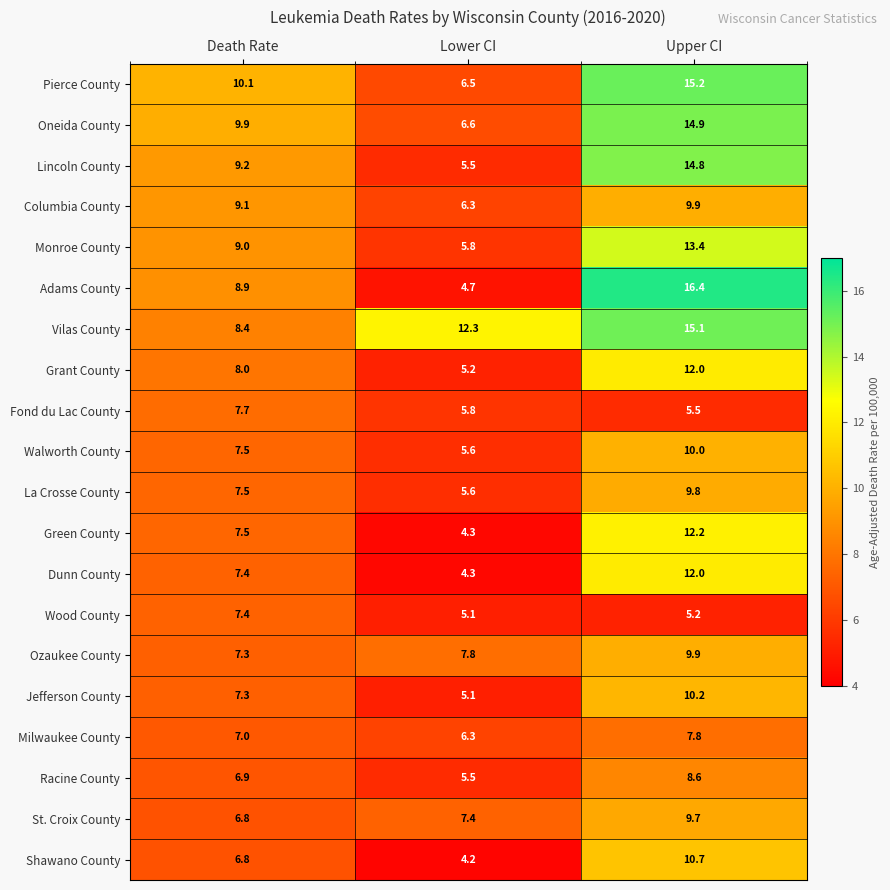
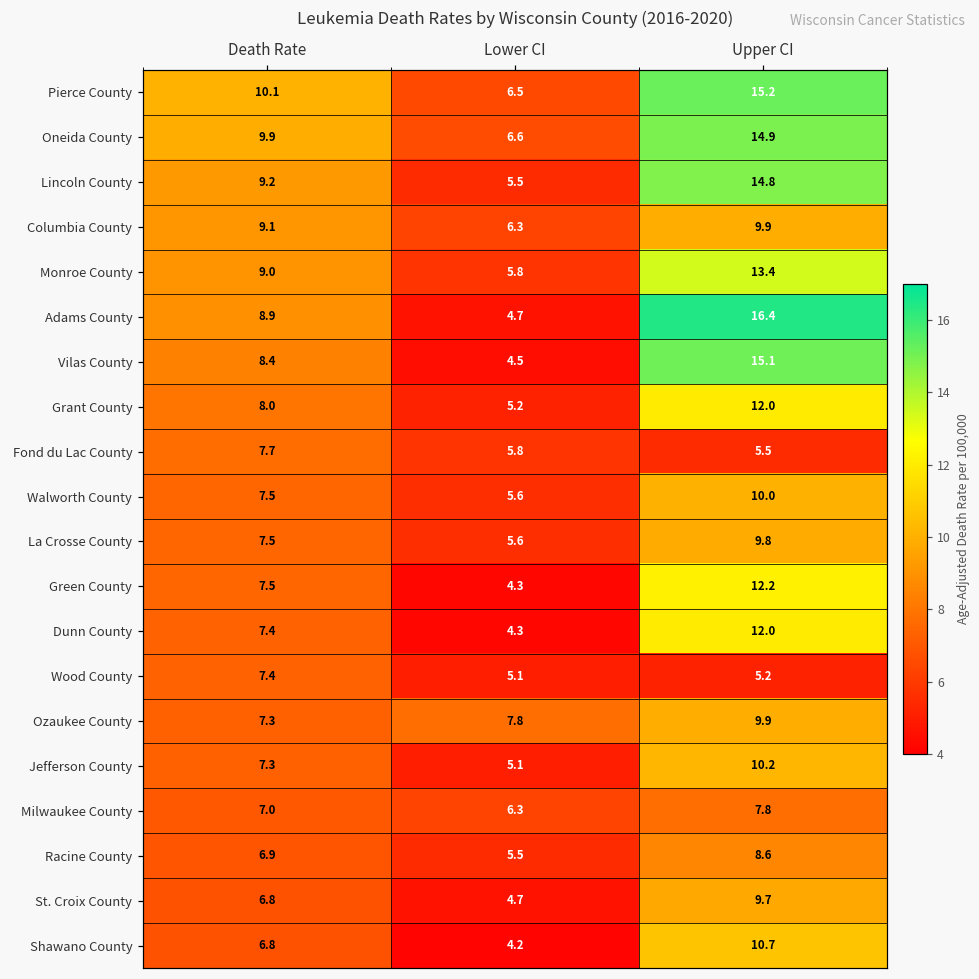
  {
    "Pierce County": {
      "Death Rate": 10.1,
      "Lower CI": 6.5,
      "Upper CI": 15.2
    },
    "Oneida County": {
      "Death Rate": 9.9,
      "Lower CI": 6.6,
      "Upper CI": 14.9
    },
    "Lincoln County": {
      "Death Rate": 9.2,
      "Lower CI": 5.5,
      "Upper CI": 14.8
    },
    "Columbia County": {
      "Death Rate": 9.1,
      "Lower CI": 6.3,
      "Upper CI": 9.9
    },
    "Monroe County": {
      "Death Rate": 9.0,
      "Lower CI": 5.8,
      "Upper CI": 13.4
    },
    "Adams County": {
      "Death Rate": 8.9,
      "Lower CI": 4.7,
      "Upper CI": 16.4
    },
    "Vilas County": {
      "Death Rate": 8.4,
-     "Lower CI": 12.3,
+     "Lower CI": 4.5,
      "Upper CI": 15.1
    },
    "Grant County": {
      "Death Rate": 8.0,
      "Lower CI": 5.2,
      "Upper CI": 12.0
    },
    "Fond du Lac County": {
      "Death Rate": 7.7,
      "Lower CI": 5.8,
      "Upper CI": 5.5
    },
    "Walworth County": {
      "Death Rate": 7.5,
      "Lower CI": 5.6,
      "Upper CI": 10.0
    },
    "La Crosse County": {
      "Death Rate": 7.5,
      "Lower CI": 5.6,
      "Upper CI": 9.8
    },
    "Green County": {
      "Death Rate": 7.5,
      "Lower CI": 4.3,
      "Upper CI": 12.2
    },
    "Dunn County": {
      "Death Rate": 7.4,
      "Lower CI": 4.3,
      "Upper CI": 12.0
    },
    "Wood County": {
      "Death Rate": 7.4,
      "Lower CI": 5.1,
      "Upper CI": 5.2
    },
    "Ozaukee County": {
      "Death Rate": 7.3,
      "Lower CI": 7.8,
      "Upper CI": 9.9
    },
    "Jefferson County": {
      "Death Rate": 7.3,
      "Lower CI": 5.1,
      "Upper CI": 10.2
    },
    "Milwaukee County": {
      "Death Rate": 7.0,
      "Lower CI": 6.3,
      "Upper CI": 7.8
    },
    "Racine County": {
      "Death Rate": 6.9,
      "Lower CI": 5.5,
      "Upper CI": 8.6
    },
    "St. Croix County": {
      "Death Rate": 6.8,
-     "Lower CI": 7.4,
+     "Lower CI": 4.7,
      "Upper CI": 9.7
    },
    "Shawano County": {
      "Death Rate": 6.8,
      "Lower CI": 4.2,
      "Upper CI": 10.7
    }
  }
